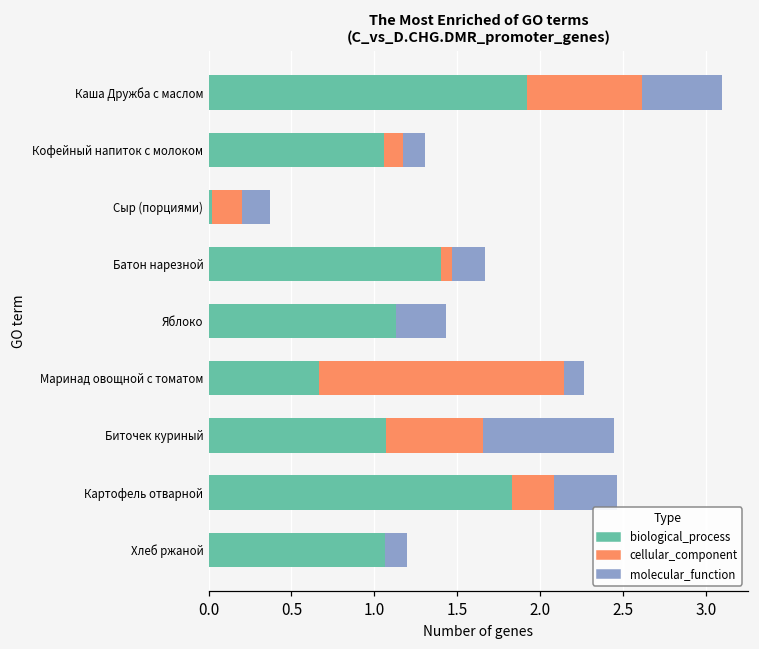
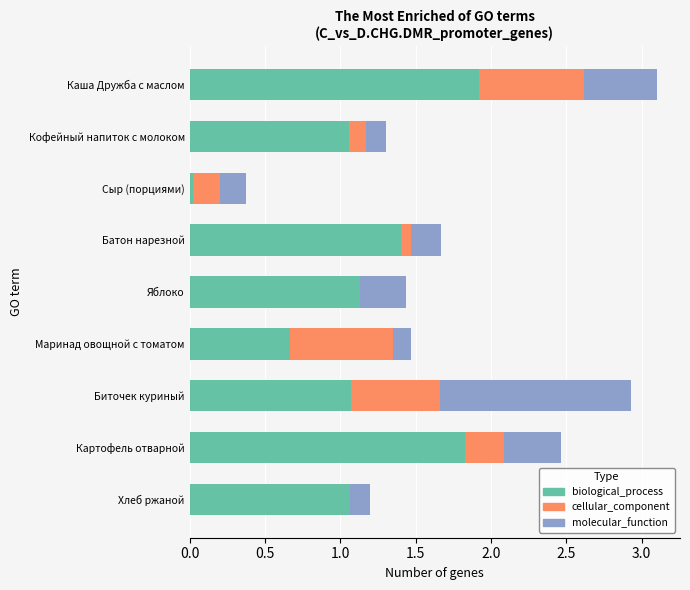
  {
    "biological_process": {
      "Каша Дружба с маслом": 1.92,
      "Кофейный напиток с молоком": 1.06,
      "Сыр (порциями)": 0.02,
      "Батон нарезной": 1.40,
      "Яблоко": 1.13,
      "Маринад овощной с томатом": 0.67,
      "Биточек куриный": 1.07,
      "Картофель отварной": 1.83,
      "Хлеб ржаной": 1.07
    },
    "cellular_component": {
      "Каша Дружба с маслом": 0.70,
      "Кофейный напиток с молоком": 0.11,
      "Сыр (порциями)": 0.18,
      "Батон нарезной": 0.07,
      "Яблоко": 0.00,
-     "Маринад овощной с томатом": 1.48,
+     "Маринад овощной с томатом": 0.68,
      "Биточек куриный": 0.59,
      "Картофель отварной": 0.26,
      "Хлеб ржаной": 0.00
    },
    "molecular_function": {
      "Каша Дружба с маслом": 0.48,
      "Кофейный напиток с молоком": 0.13,
      "Сыр (порциями)": 0.17,
      "Батон нарезной": 0.20,
      "Яблоко": 0.30,
      "Маринад овощной с томатом": 0.12,
-     "Биточек куриный": 0.79,
+     "Биточек куриный": 1.27,
      "Картофель отварной": 0.38,
      "Хлеб ржаной": 0.13
    }
  }
